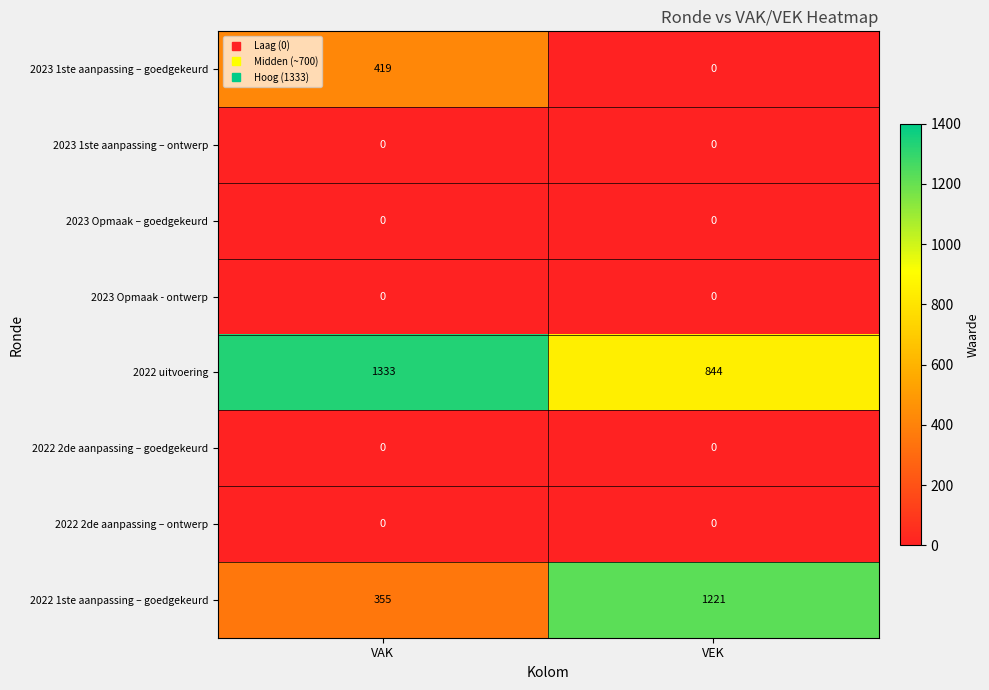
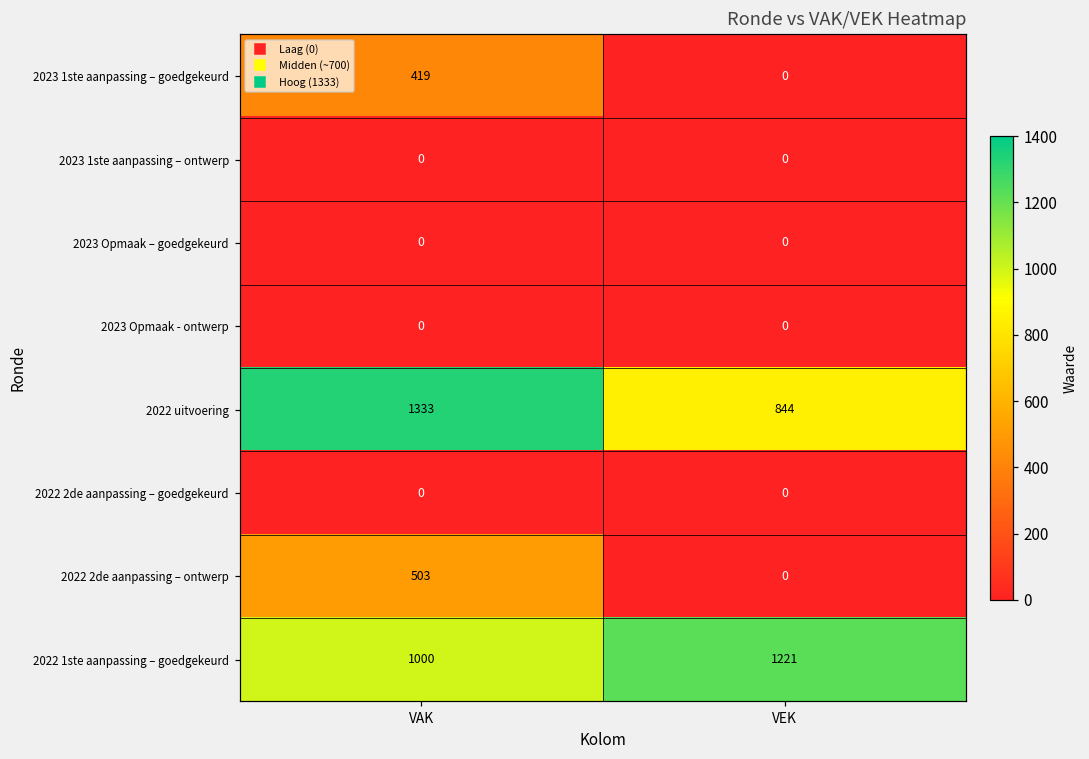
  {
    "2023 1ste aanpassing – goedgekeurd": {
      "VAK": 419,
      "VEK": 0
    },
    "2023 1ste aanpassing – ontwerp": {
      "VAK": 0,
      "VEK": 0
    },
    "2023 Opmaak – goedgekeurd": {
      "VAK": 0,
      "VEK": 0
    },
    "2023 Opmaak - ontwerp": {
      "VAK": 0,
      "VEK": 0
    },
    "2022 uitvoering": {
      "VAK": 1333,
      "VEK": 844
    },
    "2022 2de aanpassing – goedgekeurd": {
      "VAK": 0,
      "VEK": 0
    },
    "2022 2de aanpassing – ontwerp": {
-     "VAK": 0,
+     "VAK": 503,
      "VEK": 0
    },
    "2022 1ste aanpassing – goedgekeurd": {
-     "VAK": 355,
+     "VAK": 1000,
      "VEK": 1221
    }
  }
